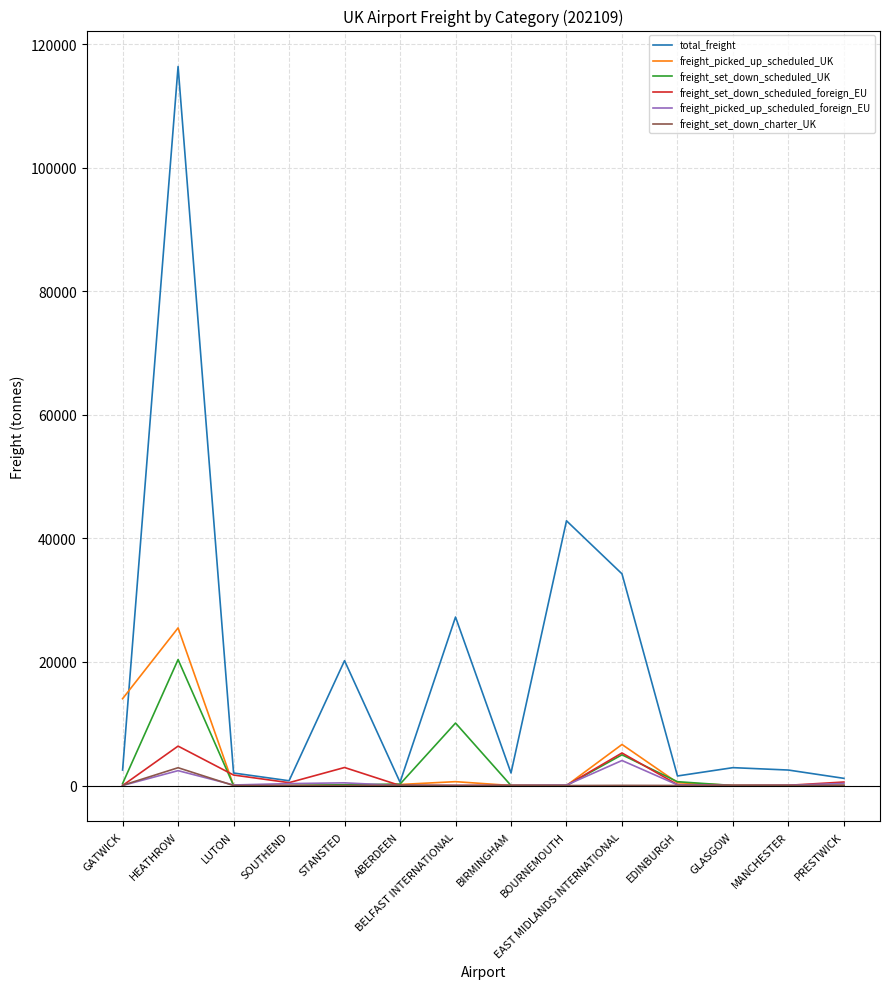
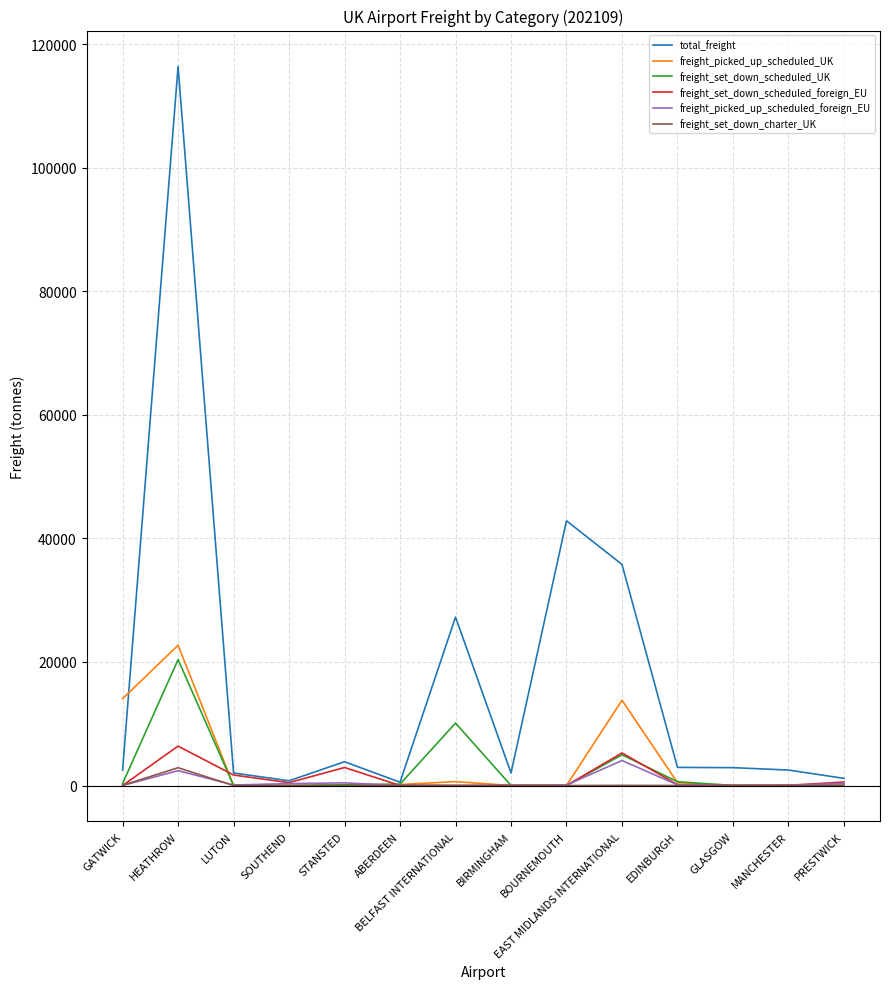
  {
    "total_freight": {
      "GATWICK": 3000,
      "HEATHROW": 116000,
-     "STANSTED": 20000,
+     "STANSTED": 4000,
      "BELFAST INTERNATIONAL": 27000,
      "BIRMINGHAM": 2000,
      "BOURNEMOUTH": 43000,
-     "EAST MIDLANDS INTERNATIONAL": 34000,
-     "EDINBURGH": 2000,
+     "EAST MIDLANDS INTERNATIONAL": 36000,
+     "EDINBURGH": 3000,
      "GLASGOW": 3000,
      "MANCHESTER": 3000,
      "PRESTWICK": 1000
    },
    "freight_picked_up_scheduled_UK": {
      "GATWICK": 14000,
-     "HEATHROW": 26000,
+     "HEATHROW": 23000,
      "BELFAST INTERNATIONAL": 1000,
-     "EAST MIDLANDS INTERNATIONAL": 7000
+     "EAST MIDLANDS INTERNATIONAL": 14000
    },
    "freight_set_down_scheduled_UK": {
      "HEATHROW": 20000,
      "BELFAST INTERNATIONAL": 10000
    },
    "freight_set_down_scheduled_foreign_EU": {
      "HEATHROW": 6000,
      "STANSTED": 3000
    },
    "freight_picked_up_scheduled_foreign_EU": {
      "HEATHROW": 2000,
      "EAST MIDLANDS INTERNATIONAL": 4000
    },
    "freight_set_down_charter_UK": {
      "HEATHROW": 3000,
      "EAST MIDLANDS INTERNATIONAL": 0
    }
  }
